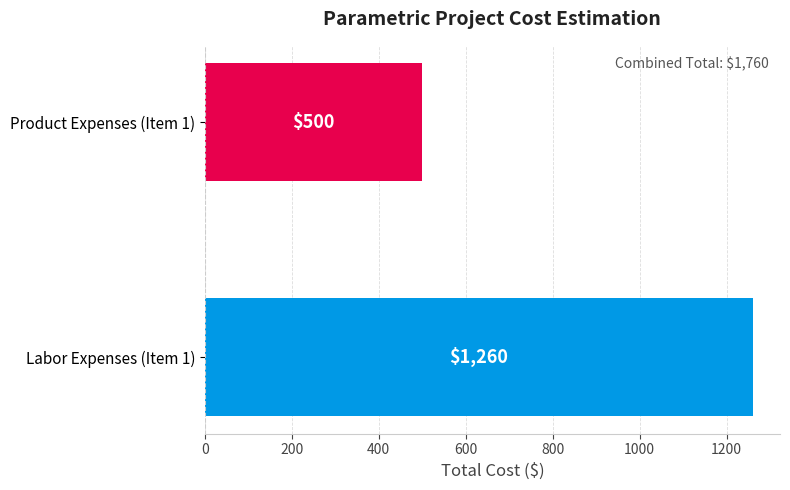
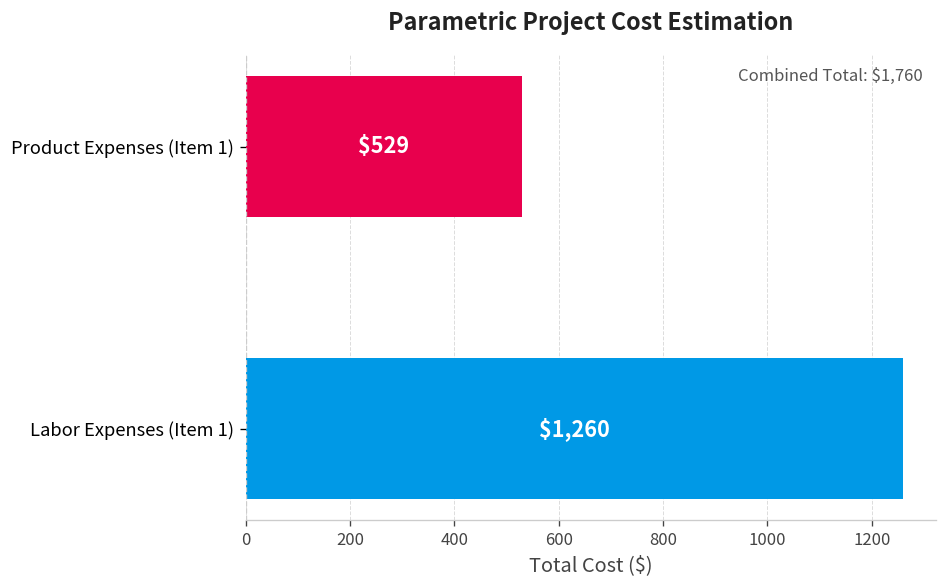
  {
-   "Product Expenses (Item 1)": "$500",
+   "Product Expenses (Item 1)": "$529",
    "Labor Expenses (Item 1)": "$1,260"
  }
